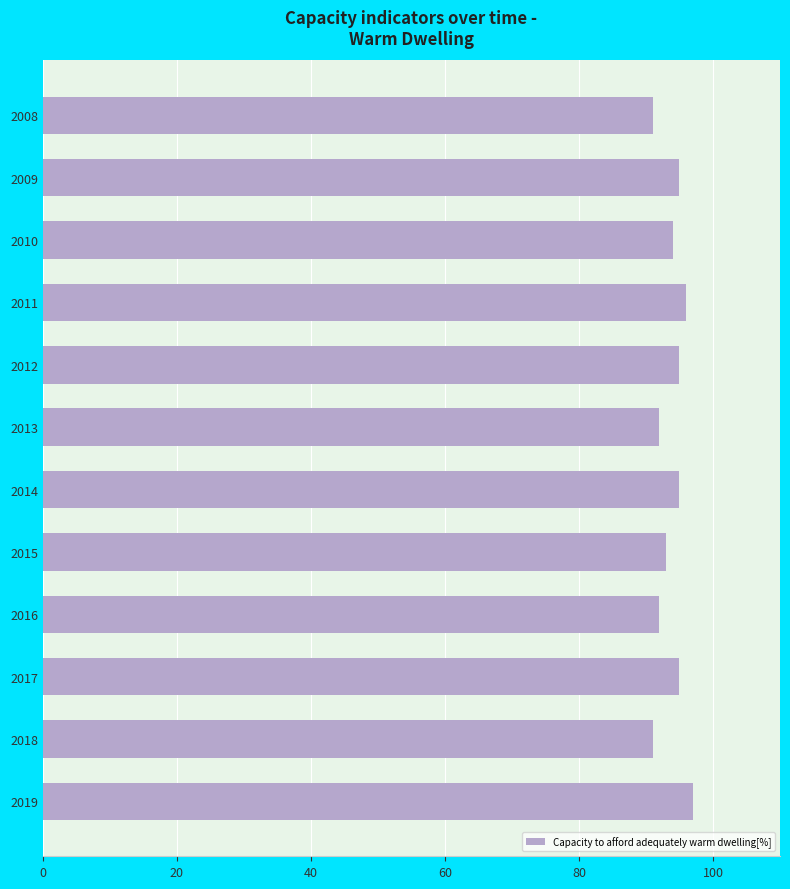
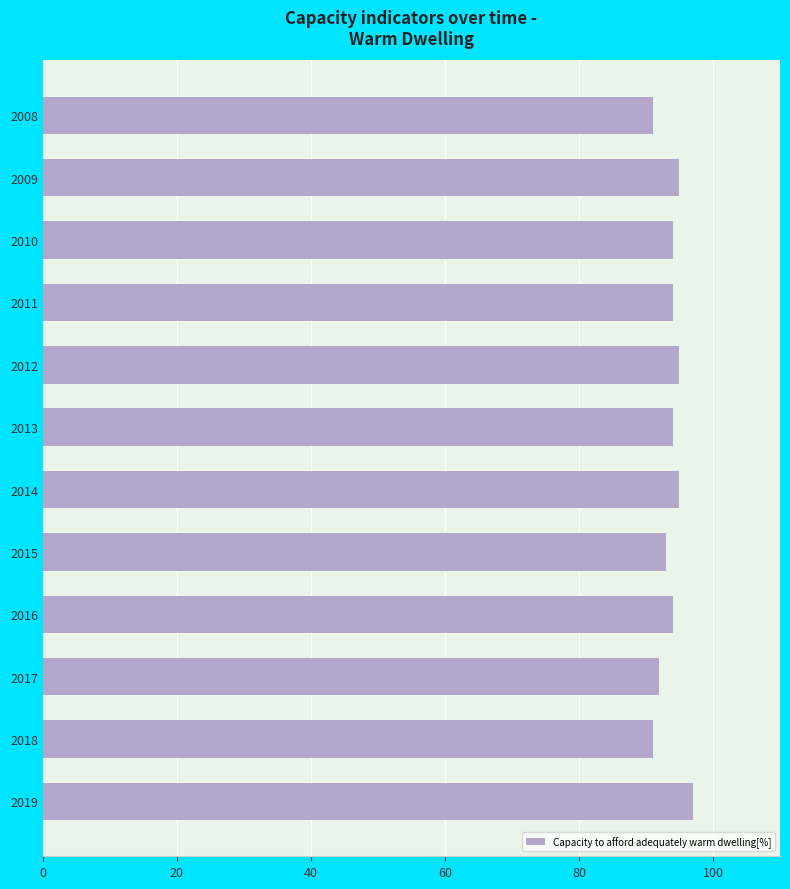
  {
    "2008": 91,
    "2009": 95,
    "2010": 94,
-   "2011": 96,
+   "2011": 94,
    "2012": 95,
-   "2013": 92,
+   "2013": 94,
    "2014": 95,
    "2015": 93,
-   "2016": 92,
-   "2017": 95,
+   "2016": 94,
+   "2017": 92,
    "2018": 91,
    "2019": 97
  }
